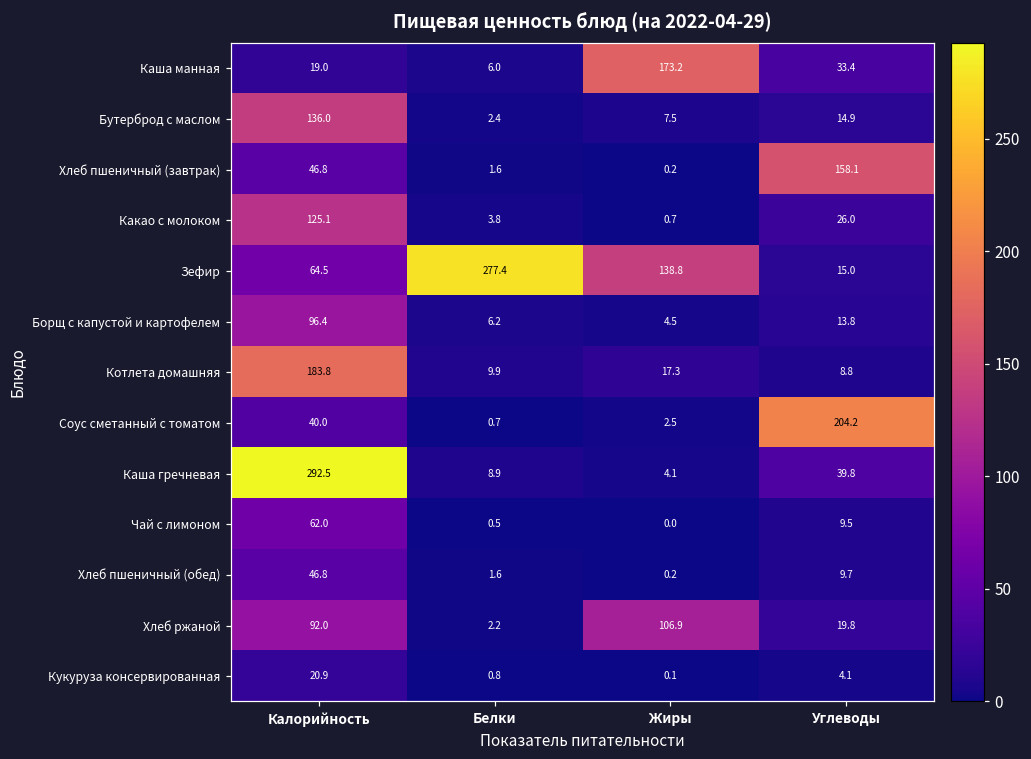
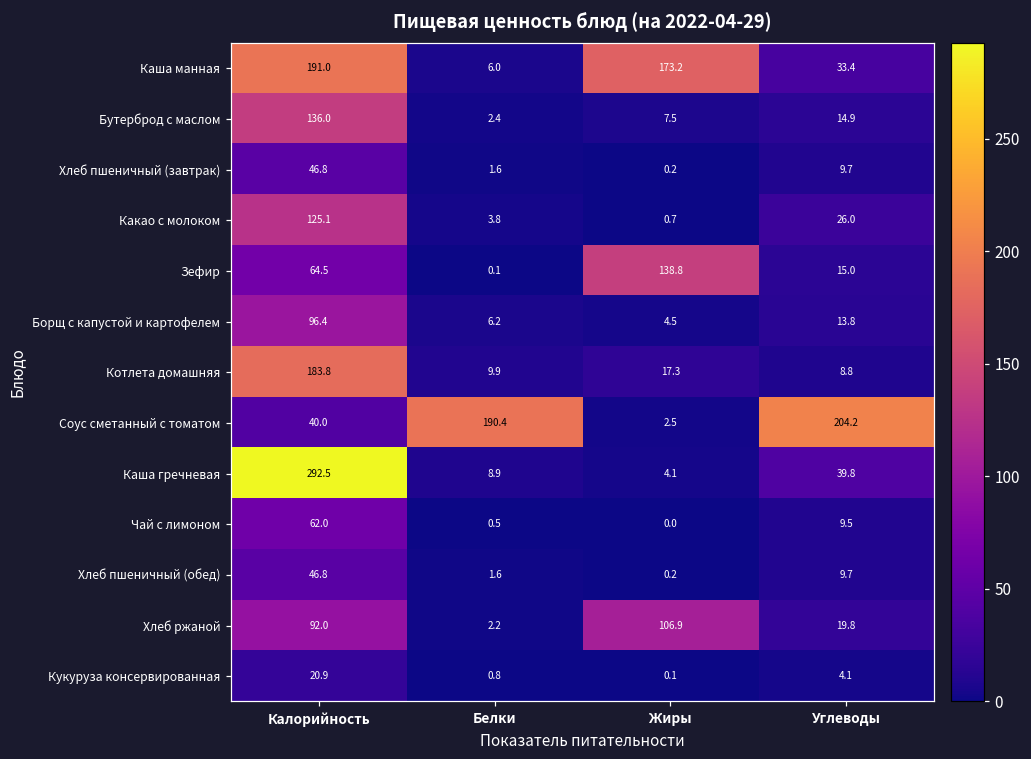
  {
    "Каша манная": {
-     "Калорийность": 19.0,
+     "Калорийность": 191.0,
      "Белки": 6.0,
      "Жиры": 173.2,
      "Углеводы": 33.4
    },
    "Бутерброд с маслом": {
      "Калорийность": 136.0,
      "Белки": 2.4,
      "Жиры": 7.5,
      "Углеводы": 14.9
    },
    "Хлеб пшеничный (завтрак)": {
      "Калорийность": 46.8,
      "Белки": 1.6,
      "Жиры": 0.2,
-     "Углеводы": 158.1
+     "Углеводы": 9.7
    },
    "Какао с молоком": {
      "Калорийность": 125.1,
      "Белки": 3.8,
      "Жиры": 0.7,
      "Углеводы": 26.0
    },
    "Зефир": {
      "Калорийность": 64.5,
-     "Белки": 277.4,
+     "Белки": 0.1,
      "Жиры": 138.8,
      "Углеводы": 15.0
    },
    "Борщ с капустой и картофелем": {
      "Калорийность": 96.4,
      "Белки": 6.2,
      "Жиры": 4.5,
      "Углеводы": 13.8
    },
    "Котлета домашняя": {
      "Калорийность": 183.8,
      "Белки": 9.9,
      "Жиры": 17.3,
      "Углеводы": 8.8
    },
    "Соус сметанный с томатом": {
      "Калорийность": 40.0,
-     "Белки": 0.7,
+     "Белки": 190.4,
      "Жиры": 2.5,
      "Углеводы": 204.2
    },
    "Каша гречневая": {
      "Калорийность": 292.5,
      "Белки": 8.9,
      "Жиры": 4.1,
      "Углеводы": 39.8
    },
    "Чай с лимоном": {
      "Калорийность": 62.0,
      "Белки": 0.5,
      "Жиры": 0.0,
      "Углеводы": 9.5
    },
    "Хлеб пшеничный (обед)": {
      "Калорийность": 46.8,
      "Белки": 1.6,
      "Жиры": 0.2,
      "Углеводы": 9.7
    },
    "Хлеб ржаной": {
      "Калорийность": 92.0,
      "Белки": 2.2,
      "Жиры": 106.9,
      "Углеводы": 19.8
    },
    "Кукуруза консервированная": {
      "Калорийность": 20.9,
      "Белки": 0.8,
      "Жиры": 0.1,
      "Углеводы": 4.1
    }
  }
